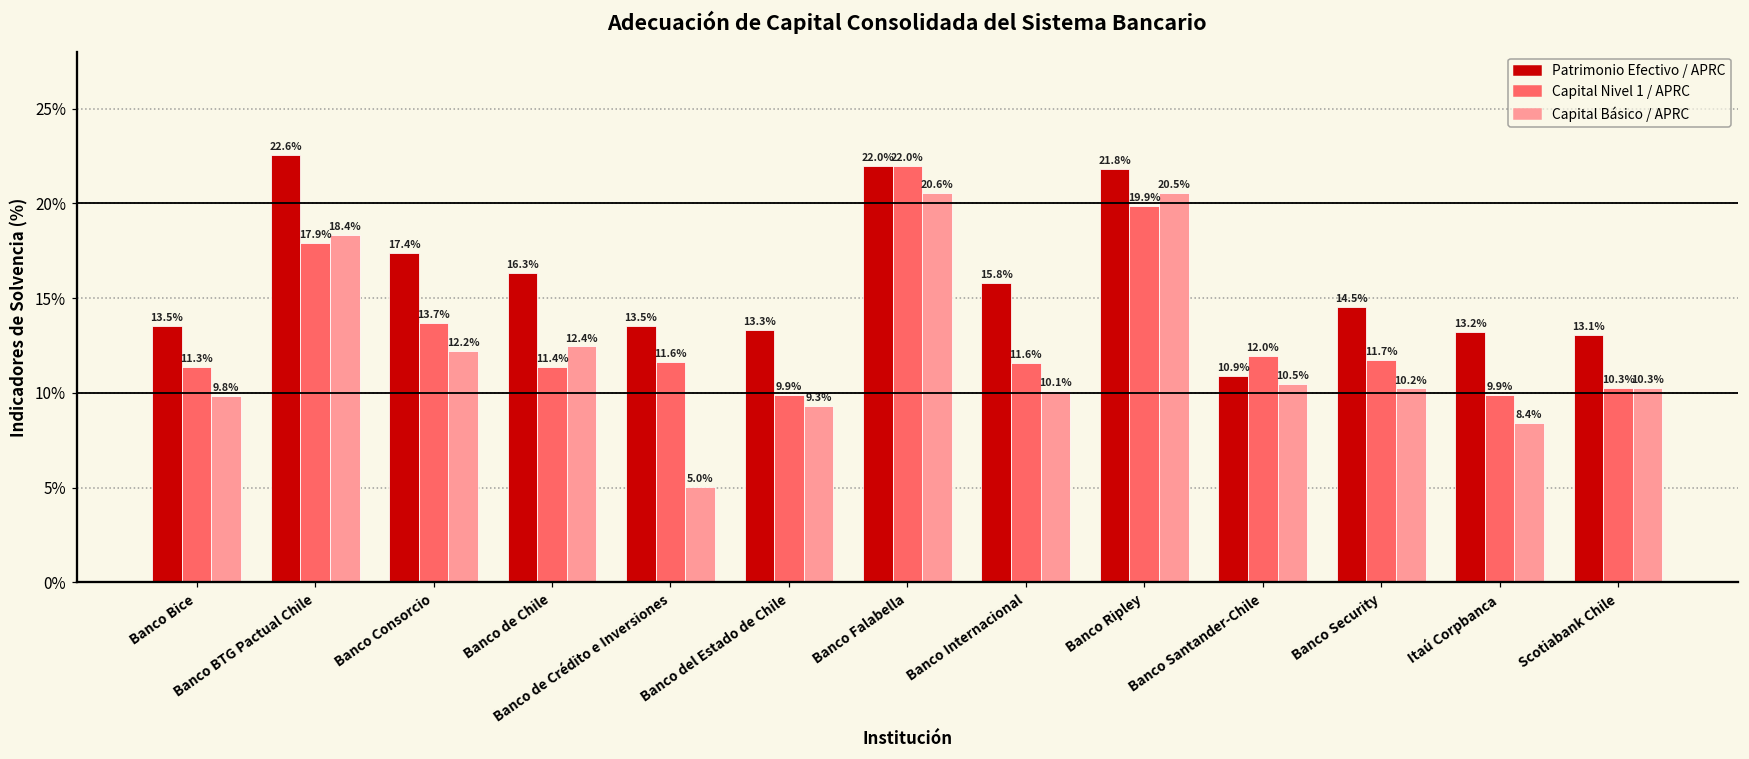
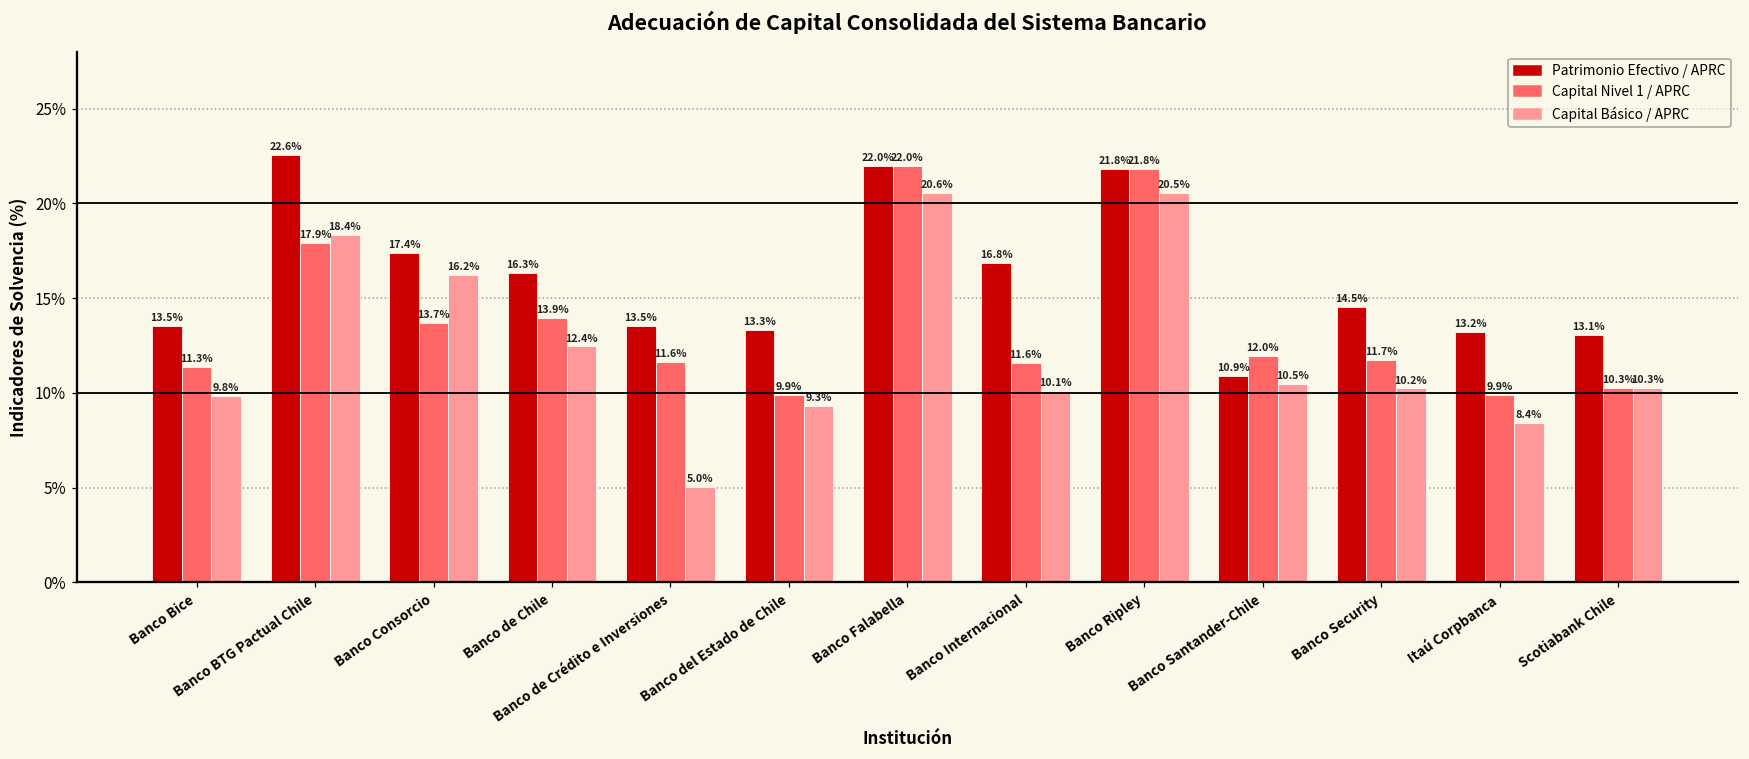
  {
    "Patrimonio Efectivo / APRC": {
      "Banco Bice": "13.5%",
      "Banco BTG Pactual Chile": "22.6%",
      "Banco Consorcio": "17.4%",
      "Banco de Chile": "16.3%",
      "Banco de Crédito e Inversiones": "13.5%",
      "Banco del Estado de Chile": "13.3%",
      "Banco Falabella": "22.0%",
-     "Banco Internacional": "15.8%",
+     "Banco Internacional": "16.8%",
      "Banco Ripley": "21.8%",
      "Banco Santander-Chile": "10.9%",
      "Banco Security": "14.5%",
      "Itaú Corpbanca": "13.2%",
      "Scotiabank Chile": "13.1%"
    },
    "Capital Nivel 1 / APRC": {
      "Banco Bice": "11.3%",
      "Banco BTG Pactual Chile": "17.9%",
      "Banco Consorcio": "13.7%",
-     "Banco de Chile": "11.4%",
+     "Banco de Chile": "13.9%",
      "Banco de Crédito e Inversiones": "11.6%",
      "Banco del Estado de Chile": "9.9%",
      "Banco Falabella": "22.0%",
      "Banco Internacional": "11.6%",
-     "Banco Ripley": "19.9%",
+     "Banco Ripley": "21.8%",
      "Banco Santander-Chile": "12.0%",
      "Banco Security": "11.7%",
      "Itaú Corpbanca": "9.9%",
      "Scotiabank Chile": "10.3%"
    },
    "Capital Básico / APRC": {
      "Banco Bice": "9.8%",
      "Banco BTG Pactual Chile": "18.4%",
-     "Banco Consorcio": "12.2%",
+     "Banco Consorcio": "16.2%",
      "Banco de Chile": "12.4%",
      "Banco de Crédito e Inversiones": "5.0%",
      "Banco del Estado de Chile": "9.3%",
      "Banco Falabella": "20.6%",
      "Banco Internacional": "10.1%",
      "Banco Ripley": "20.5%",
      "Banco Santander-Chile": "10.5%",
      "Banco Security": "10.2%",
      "Itaú Corpbanca": "8.4%",
      "Scotiabank Chile": "10.3%"
    }
  }
